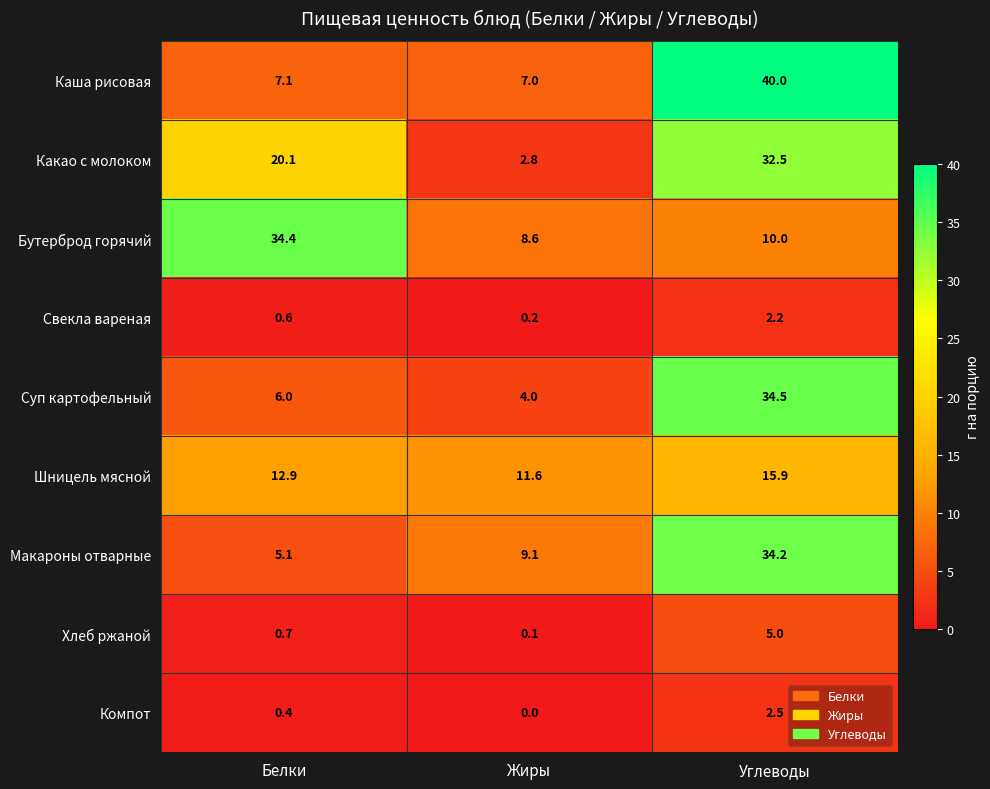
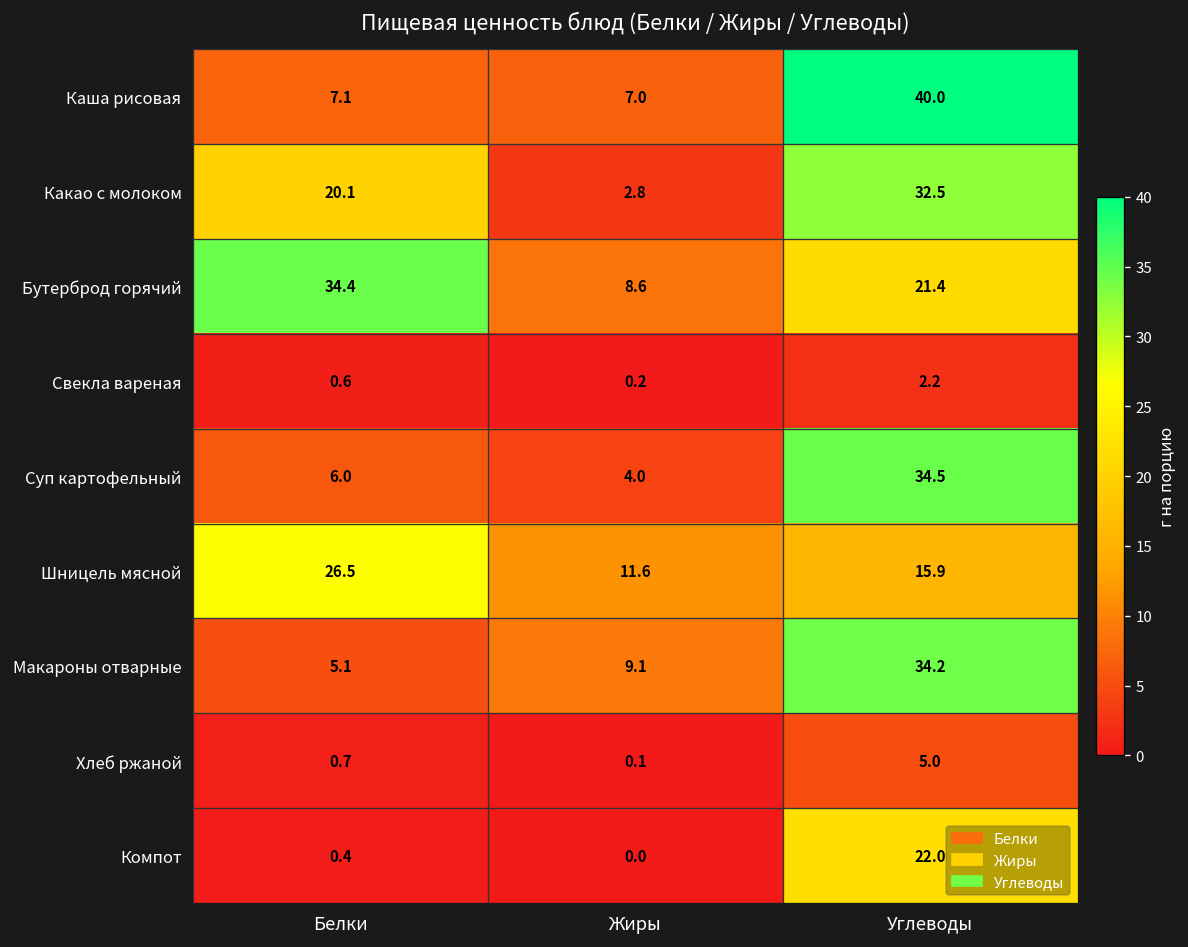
  {
    "Каша рисовая": {
      "Белки": 7.1,
      "Жиры": 7.0,
      "Углеводы": 40.0
    },
    "Какао с молоком": {
      "Белки": 20.1,
      "Жиры": 2.8,
      "Углеводы": 32.5
    },
    "Бутерброд горячий": {
      "Белки": 34.4,
      "Жиры": 8.6,
-     "Углеводы": 10.0
+     "Углеводы": 21.4
    },
    "Свекла вареная": {
      "Белки": 0.6,
      "Жиры": 0.2,
      "Углеводы": 2.2
    },
    "Суп картофельный": {
      "Белки": 6.0,
      "Жиры": 4.0,
      "Углеводы": 34.5
    },
    "Шницель мясной": {
-     "Белки": 12.9,
+     "Белки": 26.5,
      "Жиры": 11.6,
      "Углеводы": 15.9
    },
    "Макароны отварные": {
      "Белки": 5.1,
      "Жиры": 9.1,
      "Углеводы": 34.2
    },
    "Хлеб ржаной": {
      "Белки": 0.7,
      "Жиры": 0.1,
      "Углеводы": 5.0
    },
    "Компот": {
      "Белки": 0.4,
      "Жиры": 0.0,
-     "Углеводы": 2.5
+     "Углеводы": 22.0
    }
  }
